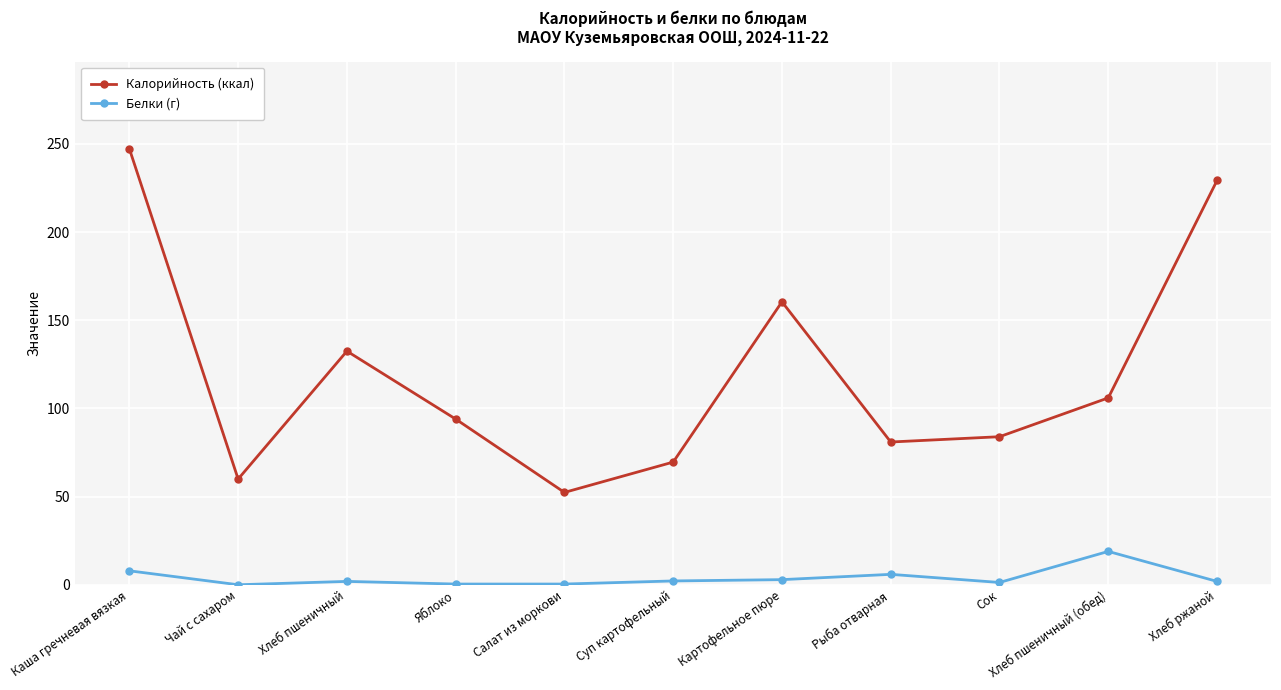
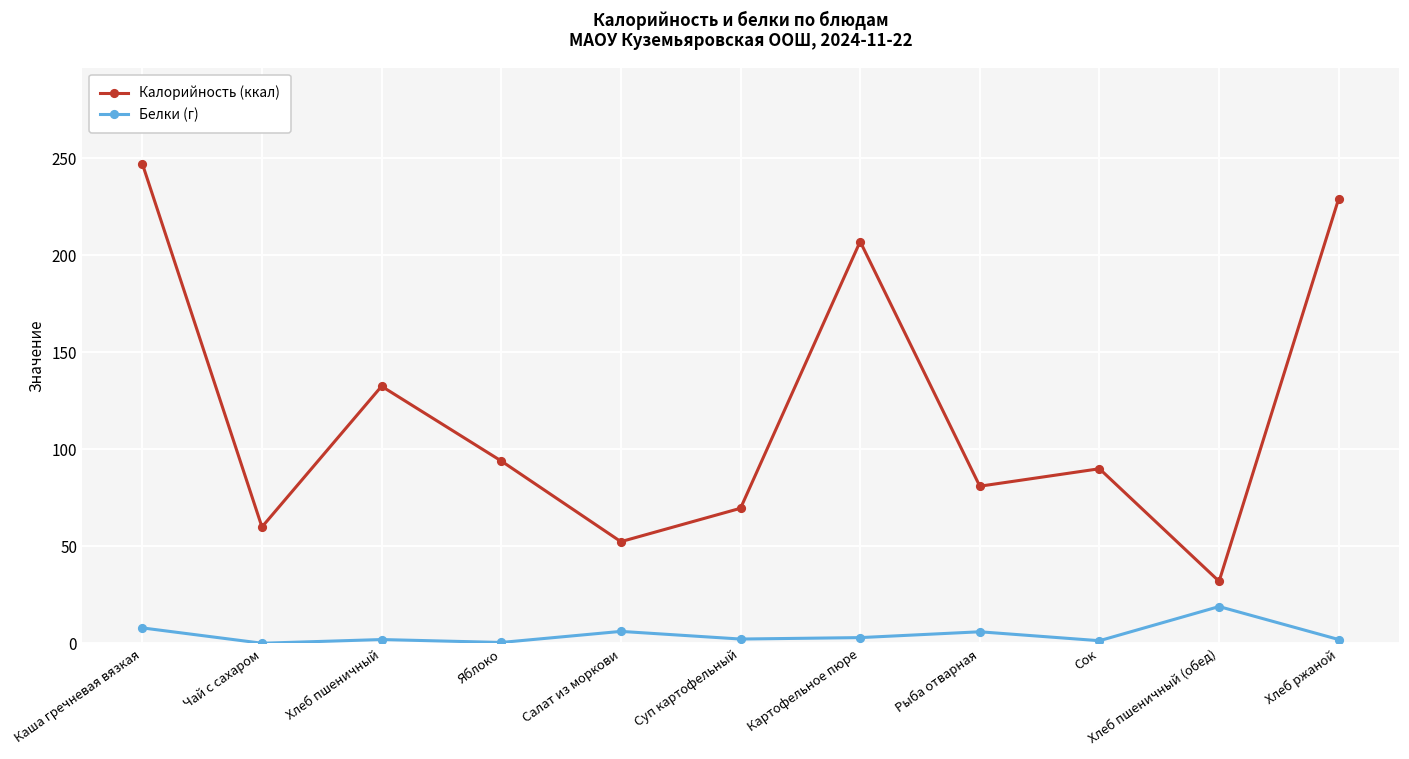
  {
    "Калорийность (ккал)": {
      "Каша гречневая вязкая": 247,
      "Чай с сахаром": 60,
      "Хлеб пшеничный": 133,
      "Яблоко": 94,
      "Салат из моркови": 52,
      "Суп картофельный": 70,
-     "Картофельное пюре": 160,
+     "Картофельное пюре": 207,
      "Рыба отварная": 81,
-     "Сок": 84,
-     "Хлеб пшеничный (обед)": 106,
+     "Сок": 90,
+     "Хлеб пшеничный (обед)": 32,
      "Хлеб ржаной": 229
    },
    "Белки (г)": {
      "Каша гречневая вязкая": 8,
      "Чай с сахаром": 0,
      "Хлеб пшеничный": 2,
      "Яблоко": 1,
-     "Салат из моркови": 1,
+     "Салат из моркови": 6,
      "Суп картофельный": 2,
      "Картофельное пюре": 3,
      "Рыба отварная": 6,
      "Сок": 1,
      "Хлеб пшеничный (обед)": 19,
      "Хлеб ржаной": 2
    }
  }
